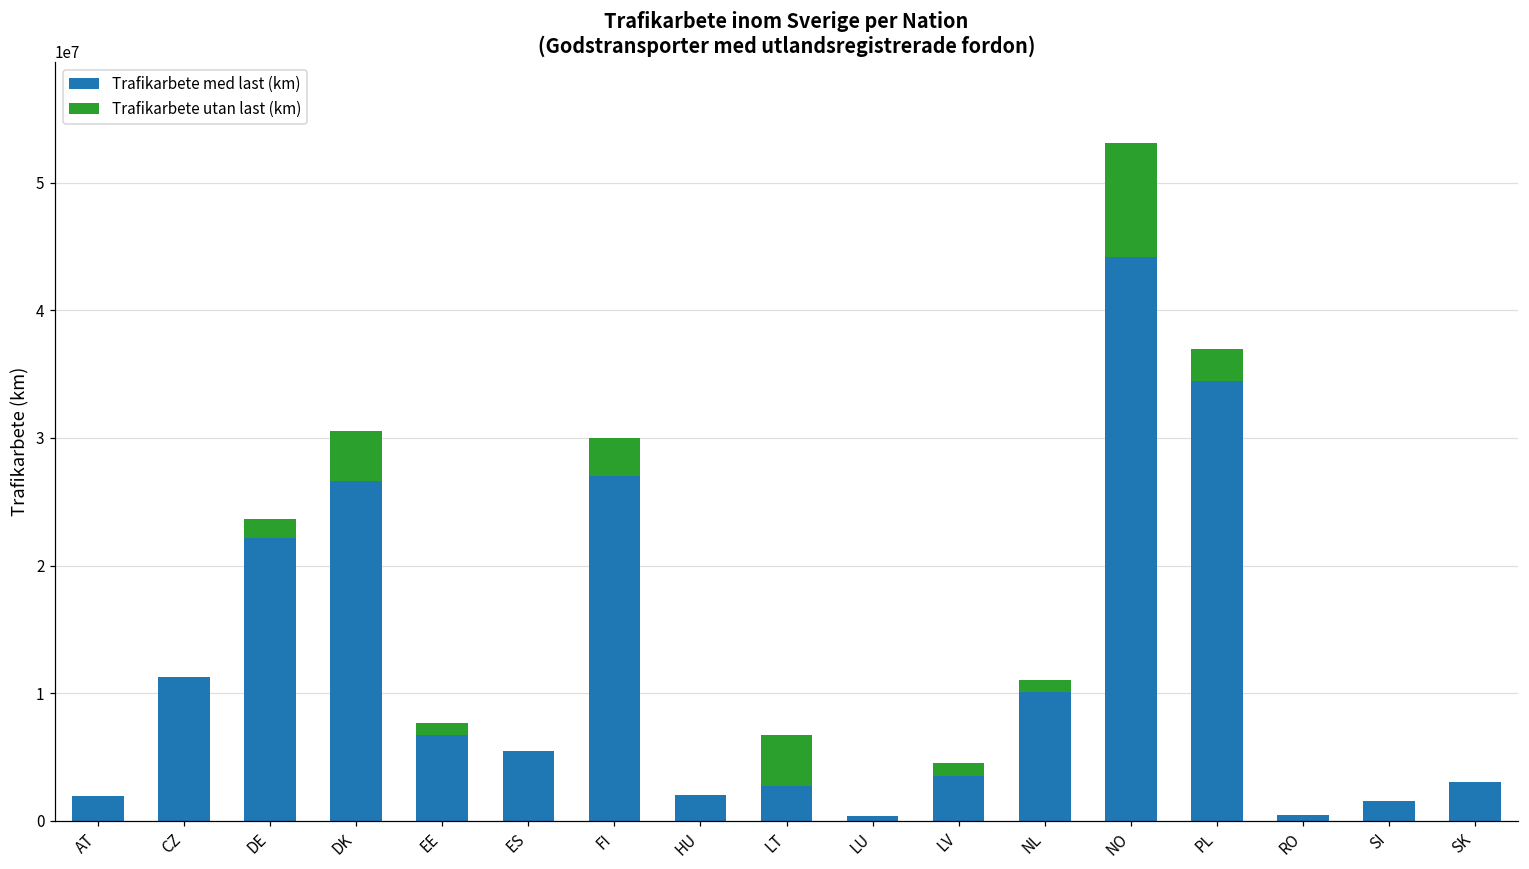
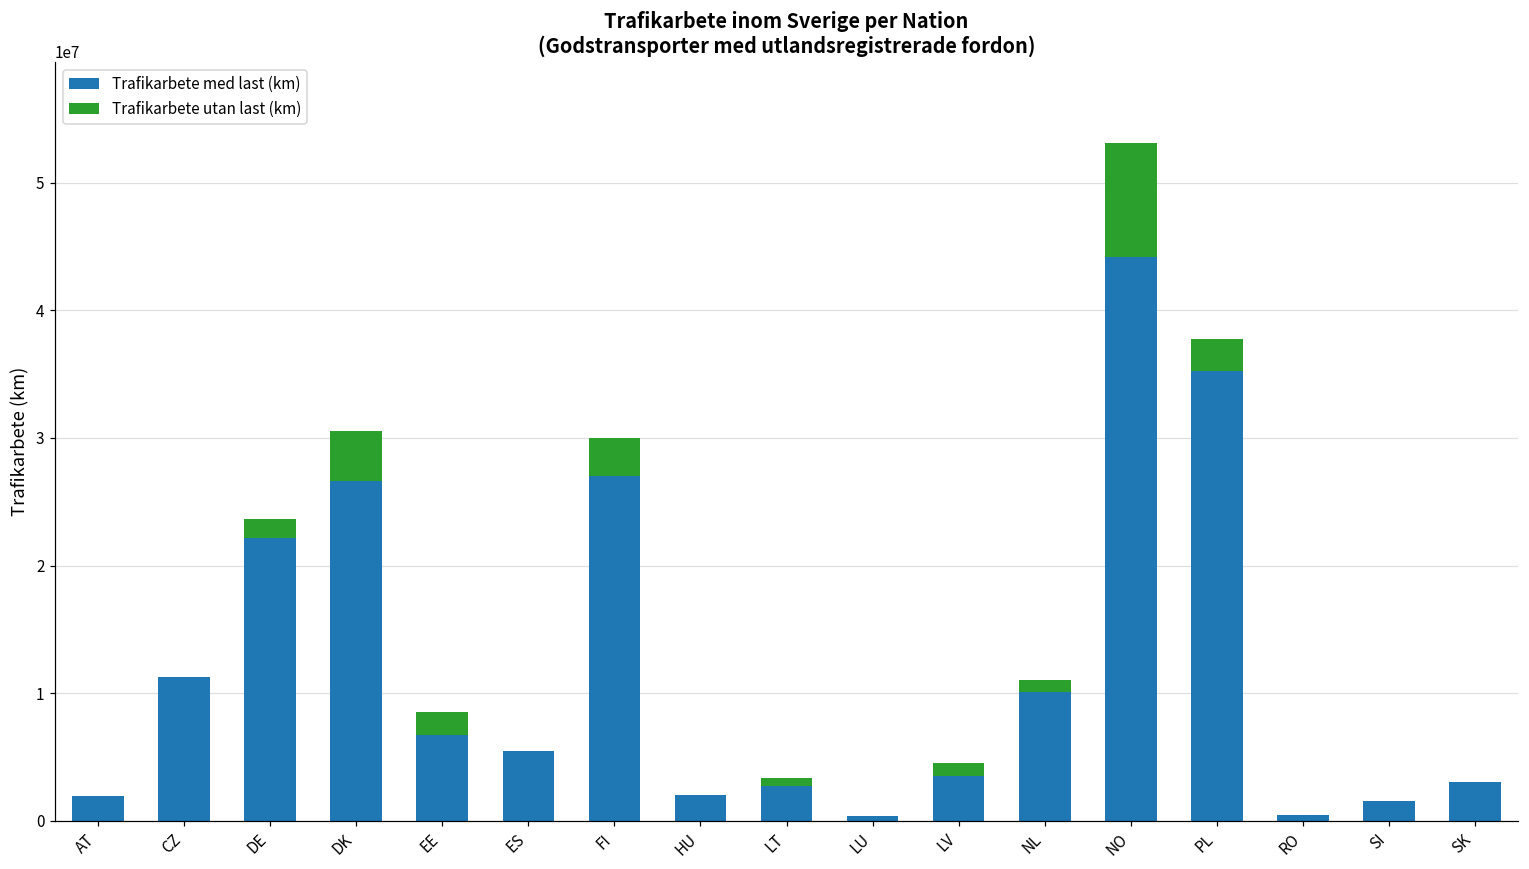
  {
    "Trafikarbete med last (km)": {
      "AT": 2000000,
      "CZ": 11300000,
      "DE": 22100000,
      "DK": 26600000,
      "EE": 6700000,
      "ES": 5400000,
      "FI": 27000000,
      "HU": 2000000,
      "LT": 2700000,
      "LU": 400000,
      "LV": 3500000,
      "NL": 10100000,
      "NO": 44200000,
-     "PL": 34500000,
+     "PL": 35300000,
      "RO": 400000,
      "SI": 1500000,
      "SK": 3100000
    },
    "Trafikarbete utan last (km)": {
      "AT": 0,
      "CZ": 0,
      "DE": 1500000,
      "DK": 3900000,
-     "EE": 1000000,
+     "EE": 1800000,
      "ES": 0,
      "FI": 3000000,
      "HU": 0,
-     "LT": 4000000,
+     "LT": 700000,
      "LU": 0,
      "LV": 1000000,
      "NL": 1000000,
      "NO": 8900000,
      "PL": 2500000,
      "RO": 0,
      "SI": 0,
      "SK": 0
    }
  }
